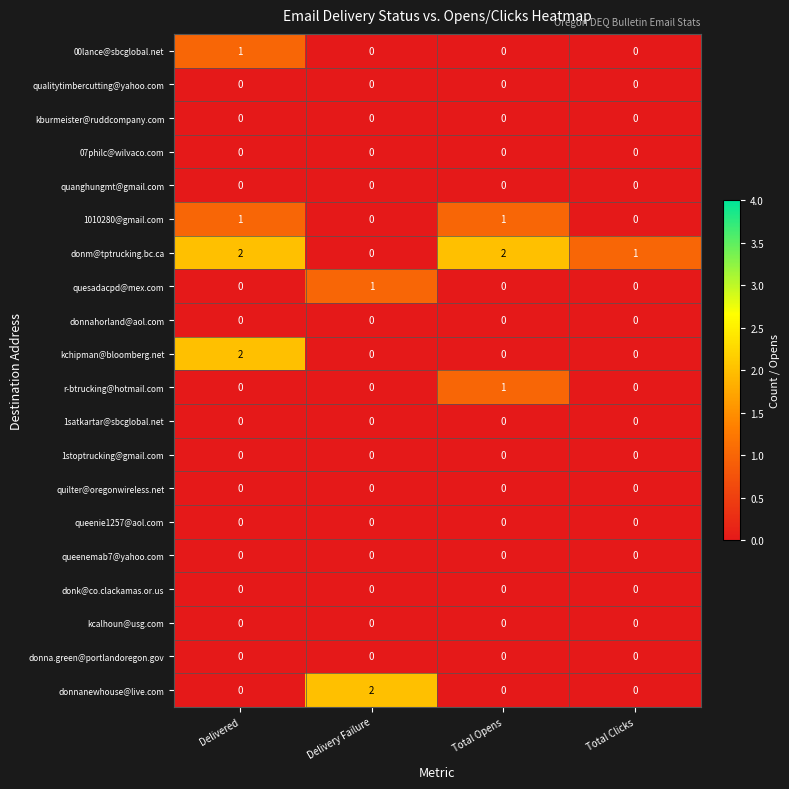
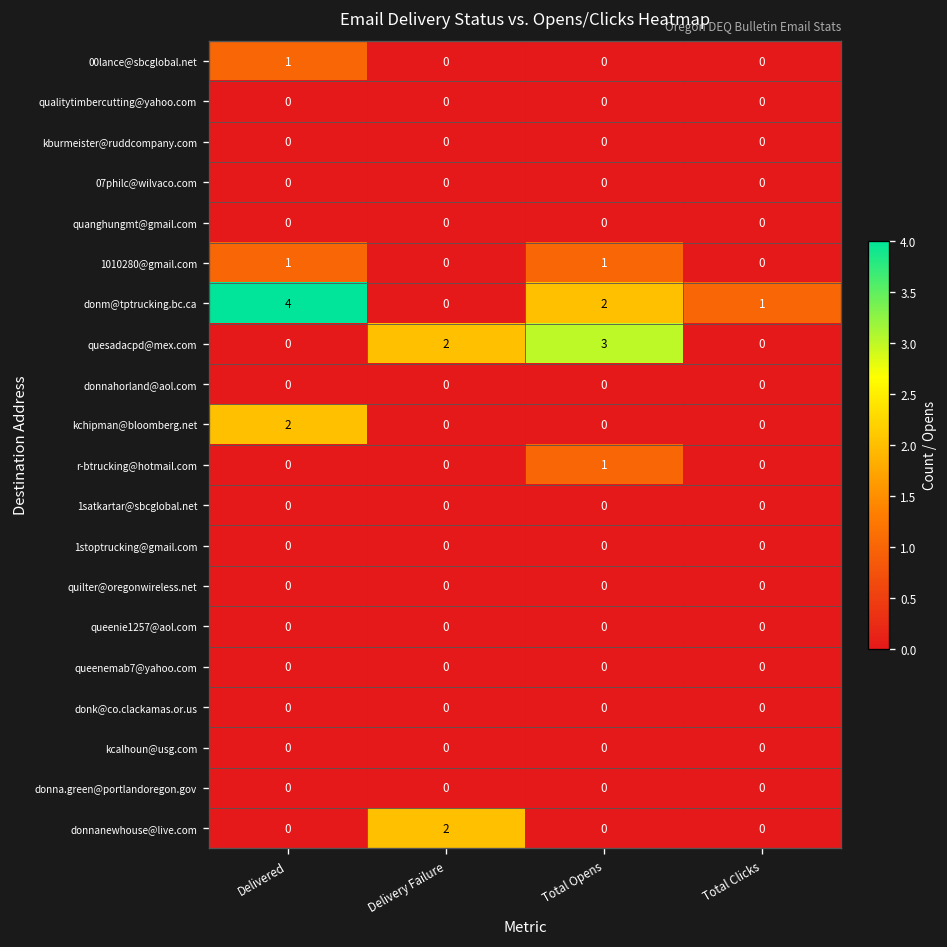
  {
    "00lance@sbcglobal.net": {
      "Delivered": 1,
      "Delivery Failure": 0,
      "Total Opens": 0,
      "Total Clicks": 0
    },
    "qualitytimbercutting@yahoo.com": {
      "Delivered": 0,
      "Delivery Failure": 0,
      "Total Opens": 0,
      "Total Clicks": 0
    },
    "kburmeister@ruddcompany.com": {
      "Delivered": 0,
      "Delivery Failure": 0,
      "Total Opens": 0,
      "Total Clicks": 0
    },
    "07philc@wilvaco.com": {
      "Delivered": 0,
      "Delivery Failure": 0,
      "Total Opens": 0,
      "Total Clicks": 0
    },
    "quanghungmt@gmail.com": {
      "Delivered": 0,
      "Delivery Failure": 0,
      "Total Opens": 0,
      "Total Clicks": 0
    },
    "1010280@gmail.com": {
      "Delivered": 1,
      "Delivery Failure": 0,
      "Total Opens": 1,
      "Total Clicks": 0
    },
    "donm@tptrucking.bc.ca": {
-     "Delivered": 2,
+     "Delivered": 4,
      "Delivery Failure": 0,
      "Total Opens": 2,
      "Total Clicks": 1
    },
    "quesadacpd@mex.com": {
      "Delivered": 0,
-     "Delivery Failure": 1,
-     "Total Opens": 0,
+     "Delivery Failure": 2,
+     "Total Opens": 3,
      "Total Clicks": 0
    },
    "donnahorland@aol.com": {
      "Delivered": 0,
      "Delivery Failure": 0,
      "Total Opens": 0,
      "Total Clicks": 0
    },
    "kchipman@bloomberg.net": {
      "Delivered": 2,
      "Delivery Failure": 0,
      "Total Opens": 0,
      "Total Clicks": 0
    },
    "r-btrucking@hotmail.com": {
      "Delivered": 0,
      "Delivery Failure": 0,
      "Total Opens": 1,
      "Total Clicks": 0
    },
    "1satkartar@sbcglobal.net": {
      "Delivered": 0,
      "Delivery Failure": 0,
      "Total Opens": 0,
      "Total Clicks": 0
    },
    "1stoptrucking@gmail.com": {
      "Delivered": 0,
      "Delivery Failure": 0,
      "Total Opens": 0,
      "Total Clicks": 0
    },
    "quilter@oregonwireless.net": {
      "Delivered": 0,
      "Delivery Failure": 0,
      "Total Opens": 0,
      "Total Clicks": 0
    },
    "queenie1257@aol.com": {
      "Delivered": 0,
      "Delivery Failure": 0,
      "Total Opens": 0,
      "Total Clicks": 0
    },
    "queenemab7@yahoo.com": {
      "Delivered": 0,
      "Delivery Failure": 0,
      "Total Opens": 0,
      "Total Clicks": 0
    },
    "donk@co.clackamas.or.us": {
      "Delivered": 0,
      "Delivery Failure": 0,
      "Total Opens": 0,
      "Total Clicks": 0
    },
    "kcalhoun@usg.com": {
      "Delivered": 0,
      "Delivery Failure": 0,
      "Total Opens": 0,
      "Total Clicks": 0
    },
    "donna.green@portlandoregon.gov": {
      "Delivered": 0,
      "Delivery Failure": 0,
      "Total Opens": 0,
      "Total Clicks": 0
    },
    "donnanewhouse@live.com": {
      "Delivered": 0,
      "Delivery Failure": 2,
      "Total Opens": 0,
      "Total Clicks": 0
    }
  }
